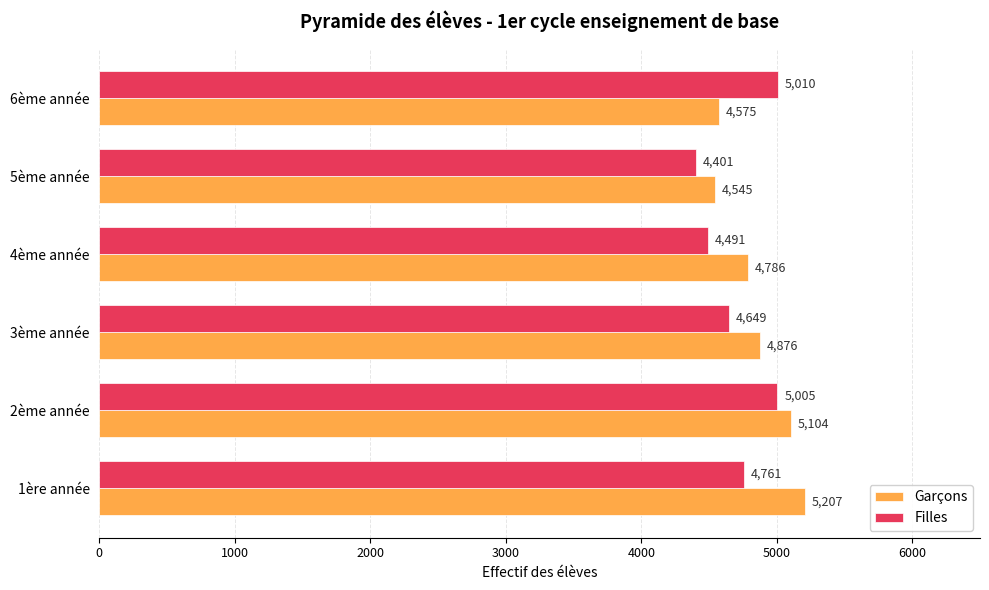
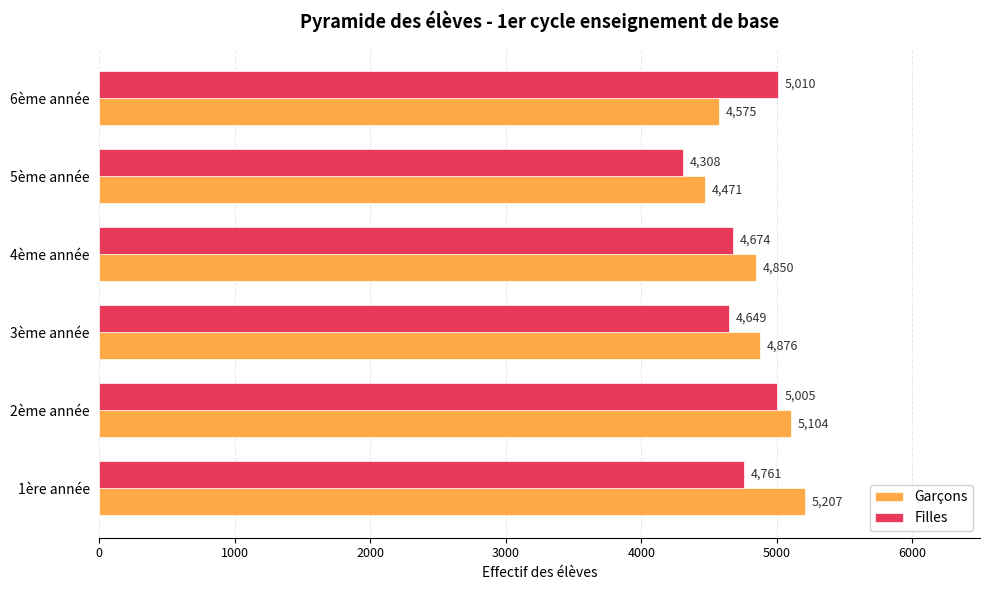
  {
    "Garçons": {
      "6ème année": "4,575",
-     "5ème année": "4,545",
-     "4ème année": "4,786",
+     "5ème année": "4,471",
+     "4ème année": "4,850",
      "3ème année": "4,876",
      "2ème année": "5,104",
      "1ère année": "5,207"
    },
    "Filles": {
      "6ème année": "5,010",
-     "5ème année": "4,401",
-     "4ème année": "4,491",
+     "5ème année": "4,308",
+     "4ème année": "4,674",
      "3ème année": "4,649",
      "2ème année": "5,005",
      "1ère année": "4,761"
    }
  }
